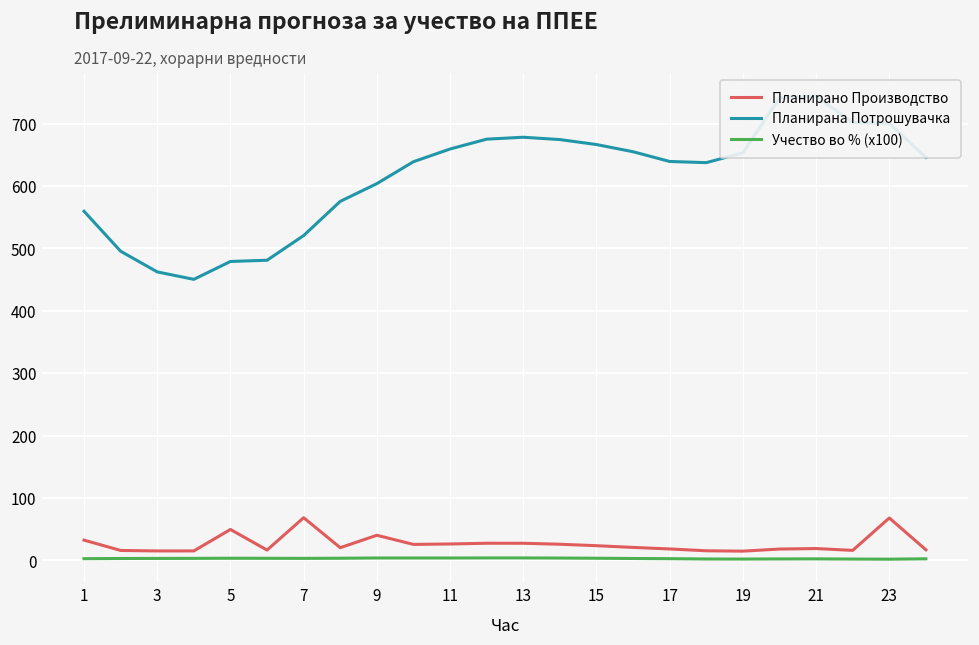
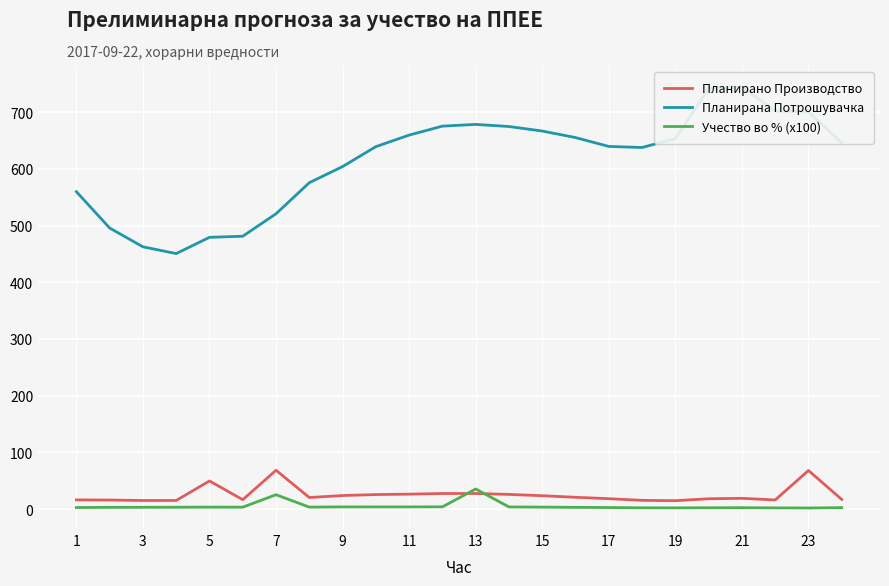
  {
    "Планирано Производство": {
-     "1": 30,
+     "1": 20,
      "3": 20,
      "5": 50,
      "7": 70,
-     "9": 40,
+     "9": 20,
      "11": 30,
      "13": 30,
      "15": 20,
      "17": 20,
      "19": 10,
      "21": 20,
      "23": 70
    },
    "Планирана Потрошувачка": {
      "1": 560,
      "3": 460,
      "5": 480,
      "7": 520,
      "9": 600,
      "11": 660,
      "13": 680,
      "15": 670,
      "17": 640
    },
    "Учество во % (x100)": {
      "1": 0,
      "3": 0,
      "5": 0,
-     "7": 0,
+     "7": 30,
      "9": 0,
      "11": 0,
-     "13": 0,
+     "13": 40,
      "15": 0,
      "17": 0,
      "19": 0,
      "21": 0,
      "23": 0
    }
  }
